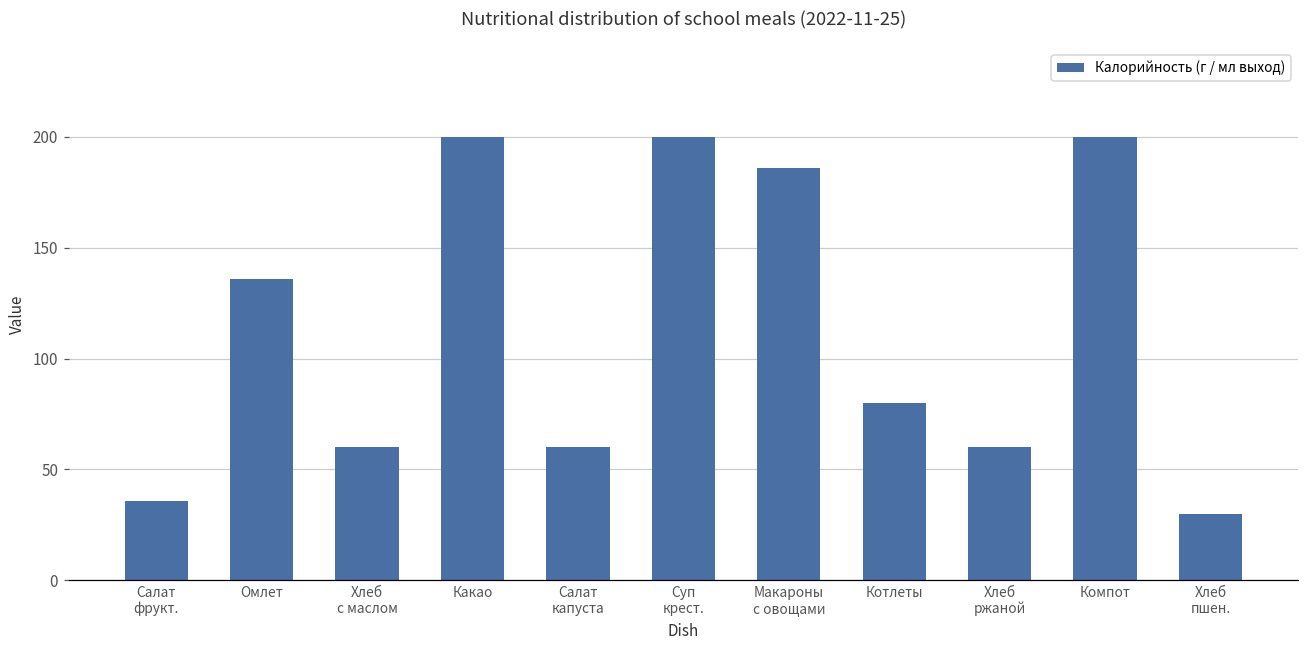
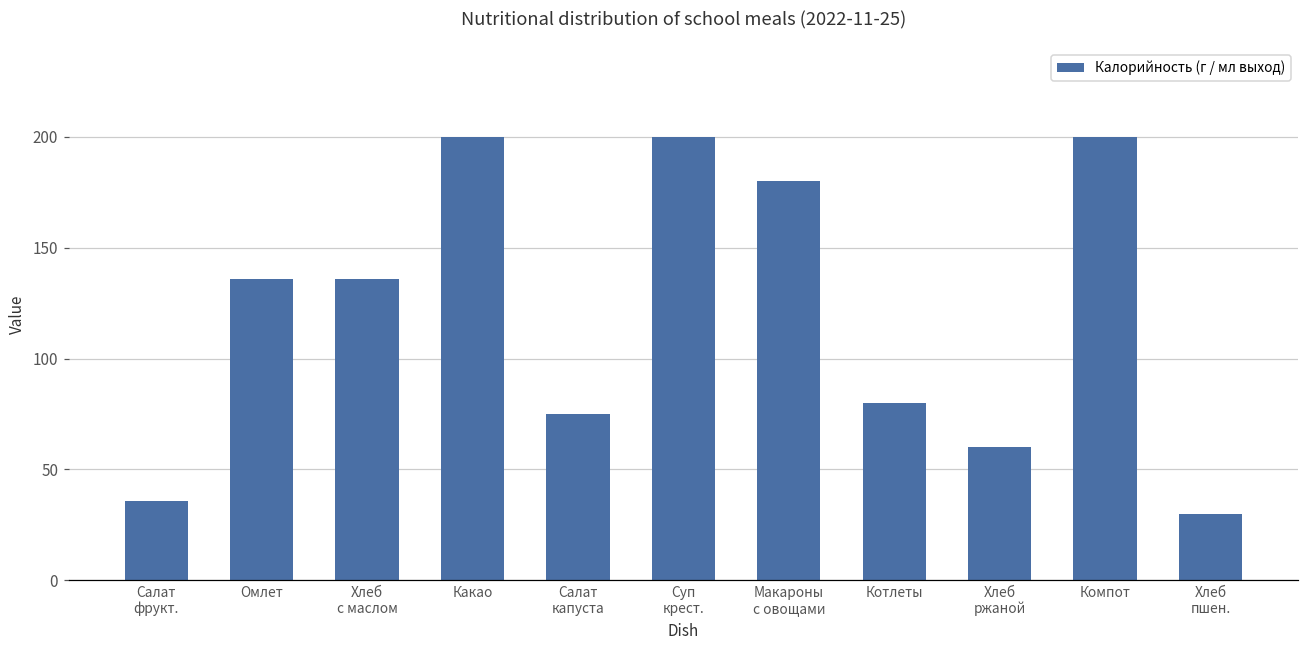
  {
    "Салат фрукт.": 36,
    "Омлет": 136,
-   "Хлеб с маслом": 60,
+   "Хлеб с маслом": 136,
    "Какао": 200,
-   "Салат капуста": 60,
+   "Салат капуста": 75,
    "Суп крест.": 200,
-   "Макароны с овощами": 186,
+   "Макароны с овощами": 180,
    "Котлеты": 80,
    "Хлеб ржаной": 60,
    "Компот": 200,
    "Хлеб пшен.": 30
  }
